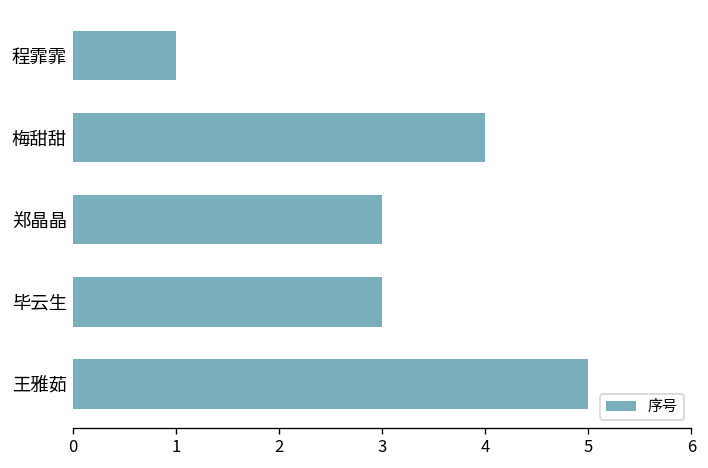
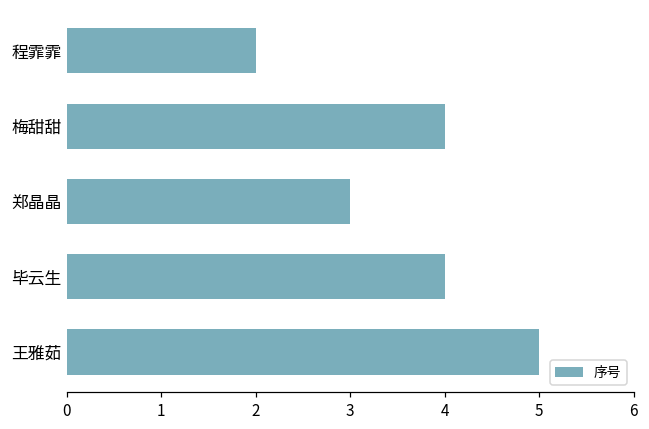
  {
-   "程霏霏": 1,
+   "程霏霏": 2,
    "梅甜甜": 4,
    "郑晶晶": 3,
-   "毕云生": 3,
+   "毕云生": 4,
    "王雅茹": 5
  }
